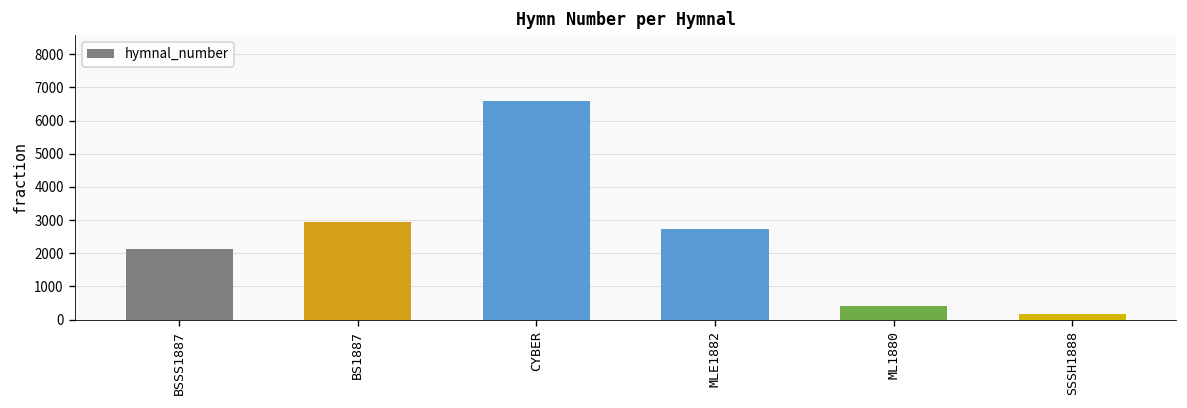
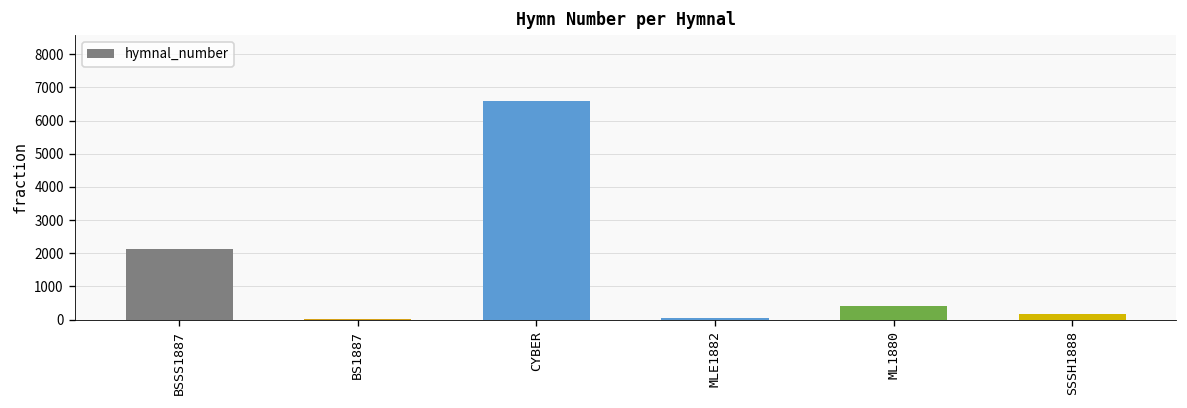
  {
    "BSSS1887": 2100,
-   "BS1887": 2900,
+   "BS1887": 0,
    "CYBER": 6600,
-   "MLE1882": 2700,
+   "MLE1882": 0,
    "ML1880": 400,
    "SSSH1888": 200
  }
